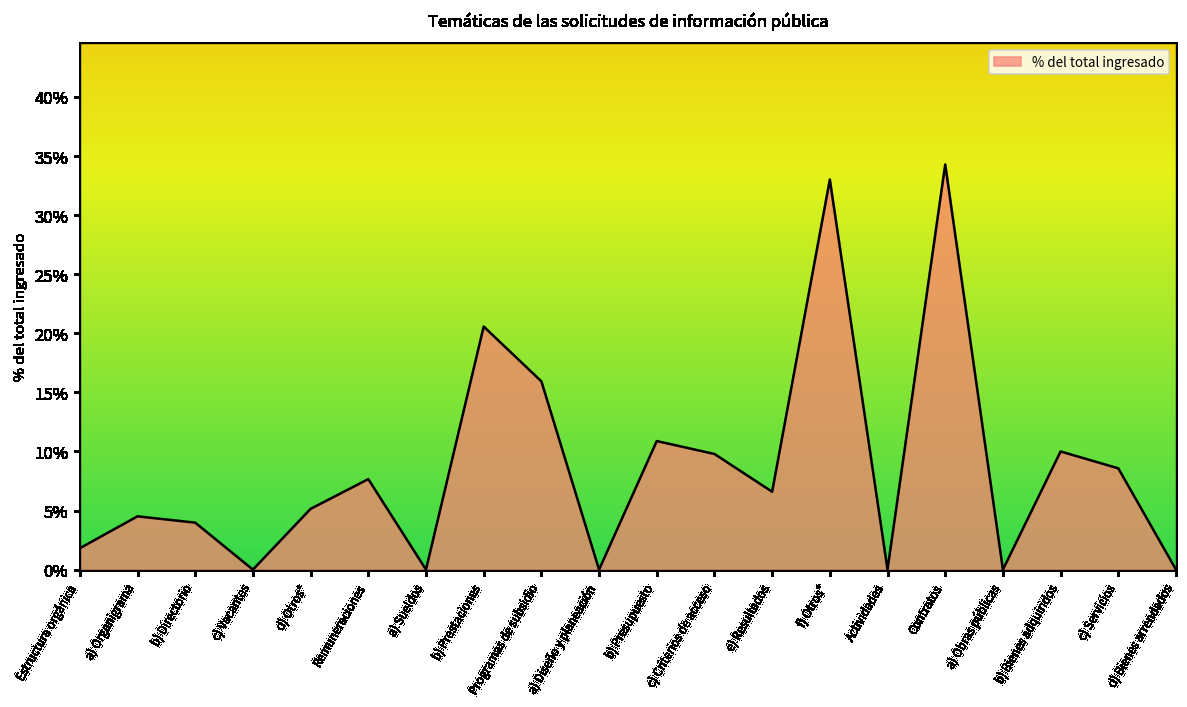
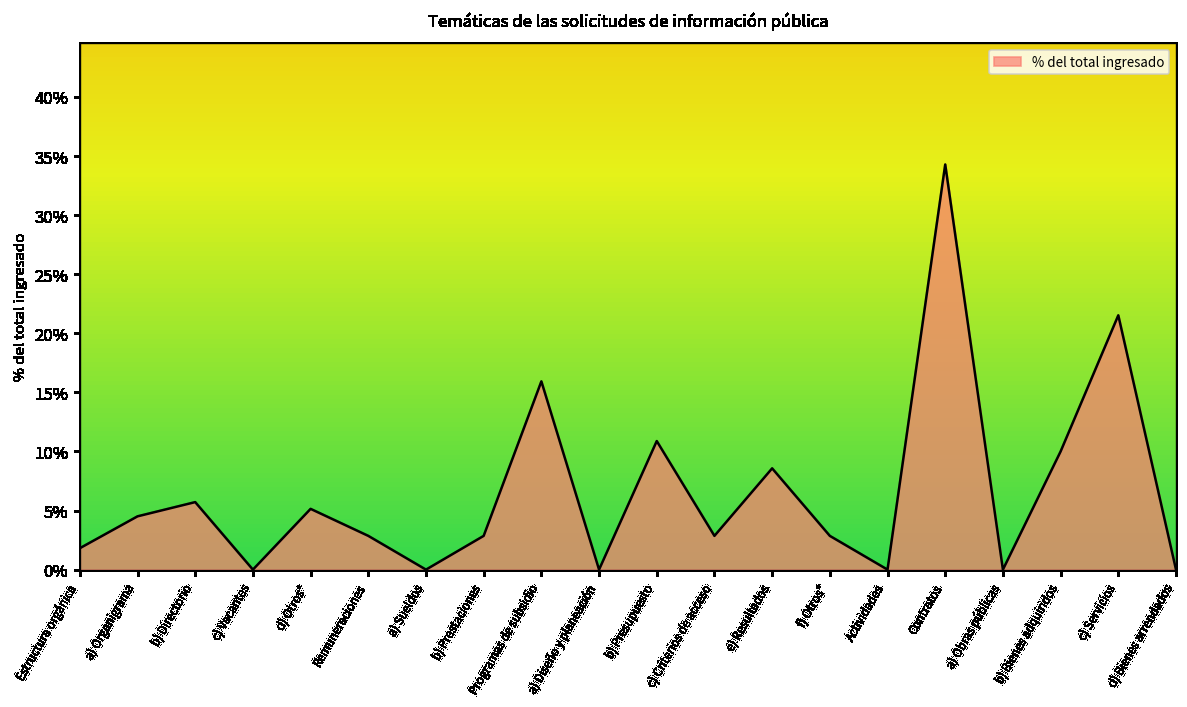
  {
    "Estructura orgánica": "2%",
    "a) Organigrama": "5%",
-   "b) Directorio": "4%",
+   "b) Directorio": "6%",
    "c) Vacantes": "0%",
    "d) Otros*": "5%",
-   "Remuneraciones": "8%",
+   "Remuneraciones": "3%",
    "a) Sueldos": "0%",
-   "b) Prestaciones": "21%",
+   "b) Prestaciones": "3%",
    "Programas de subsidio": "16%",
    "a) Diseño y planeación": "0%",
    "b) Presupuesto": "11%",
-   "c) Criterios de acceso": "10%",
-   "e) Resultados": "7%",
-   "f) Otros*": "33%",
+   "c) Criterios de acceso": "3%",
+   "e) Resultados": "9%",
+   "f) Otros*": "3%",
    "Actividades": "0%",
    "Contratos": "34%",
    "a) Obras públicas": "0%",
    "b) Bienes adquiridos": "10%",
-   "c) Servicios": "9%",
+   "c) Servicios": "22%",
    "d) Bienes arrendados": "0%"
  }
